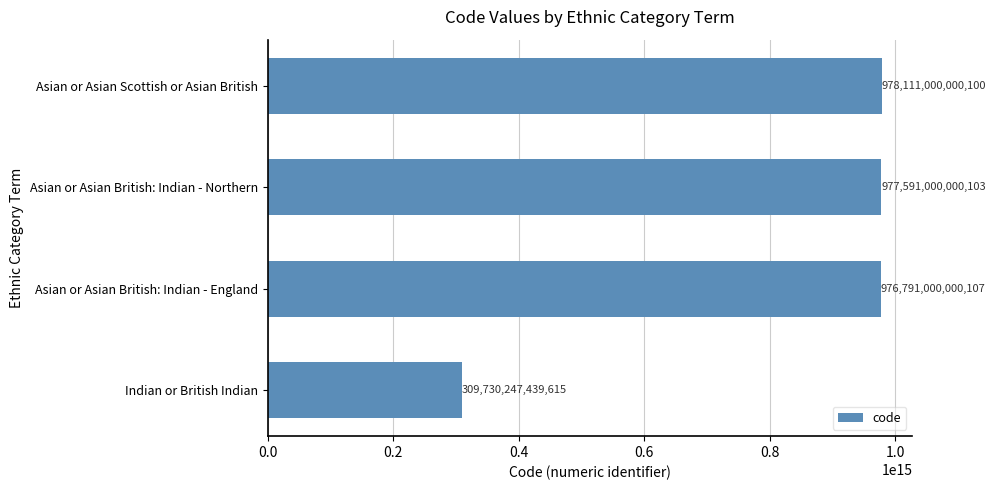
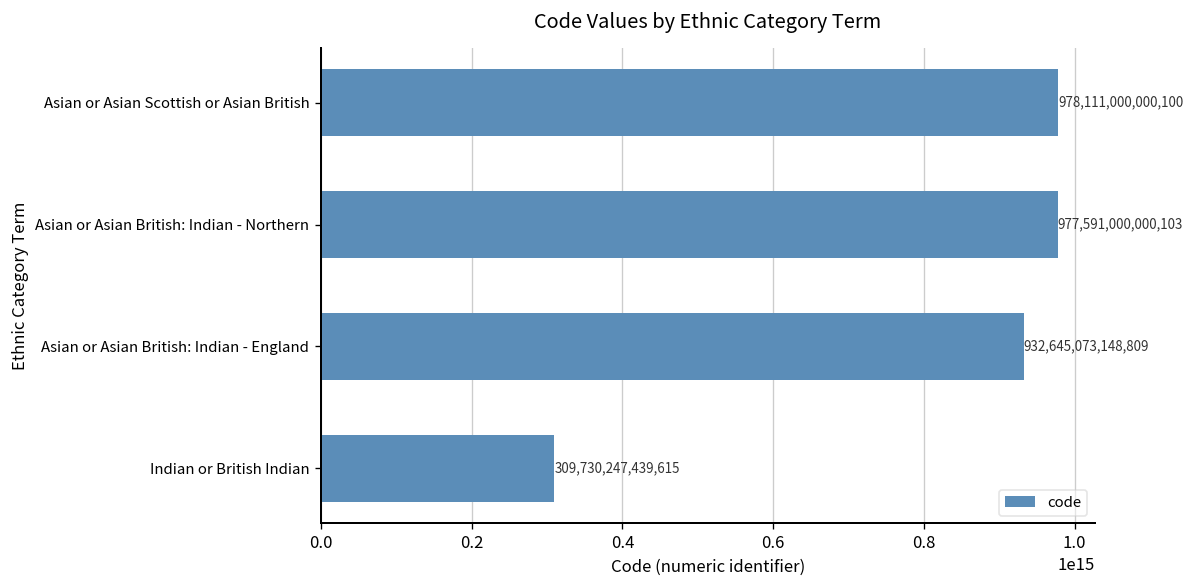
  {
    "Asian or Asian Scottish or Asian British": "978,111,000,000,100",
    "Asian or Asian British: Indian - Northern": "977,591,000,000,103",
-   "Asian or Asian British: Indian - England": "976,791,000,000,107",
+   "Asian or Asian British: Indian - England": "932,645,073,148,809",
    "Indian or British Indian": "309,730,247,439,615"
  }
